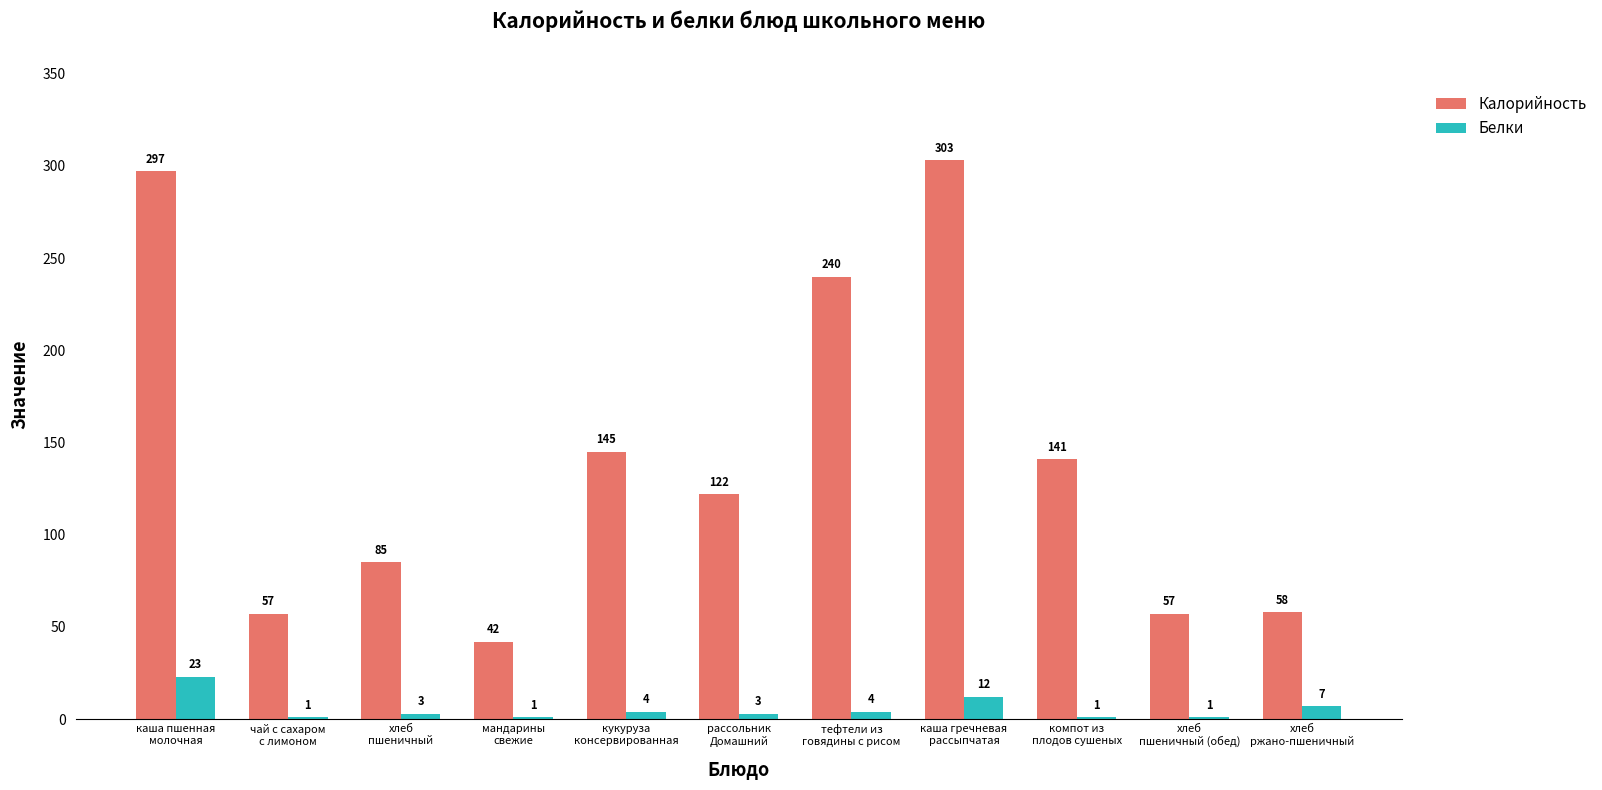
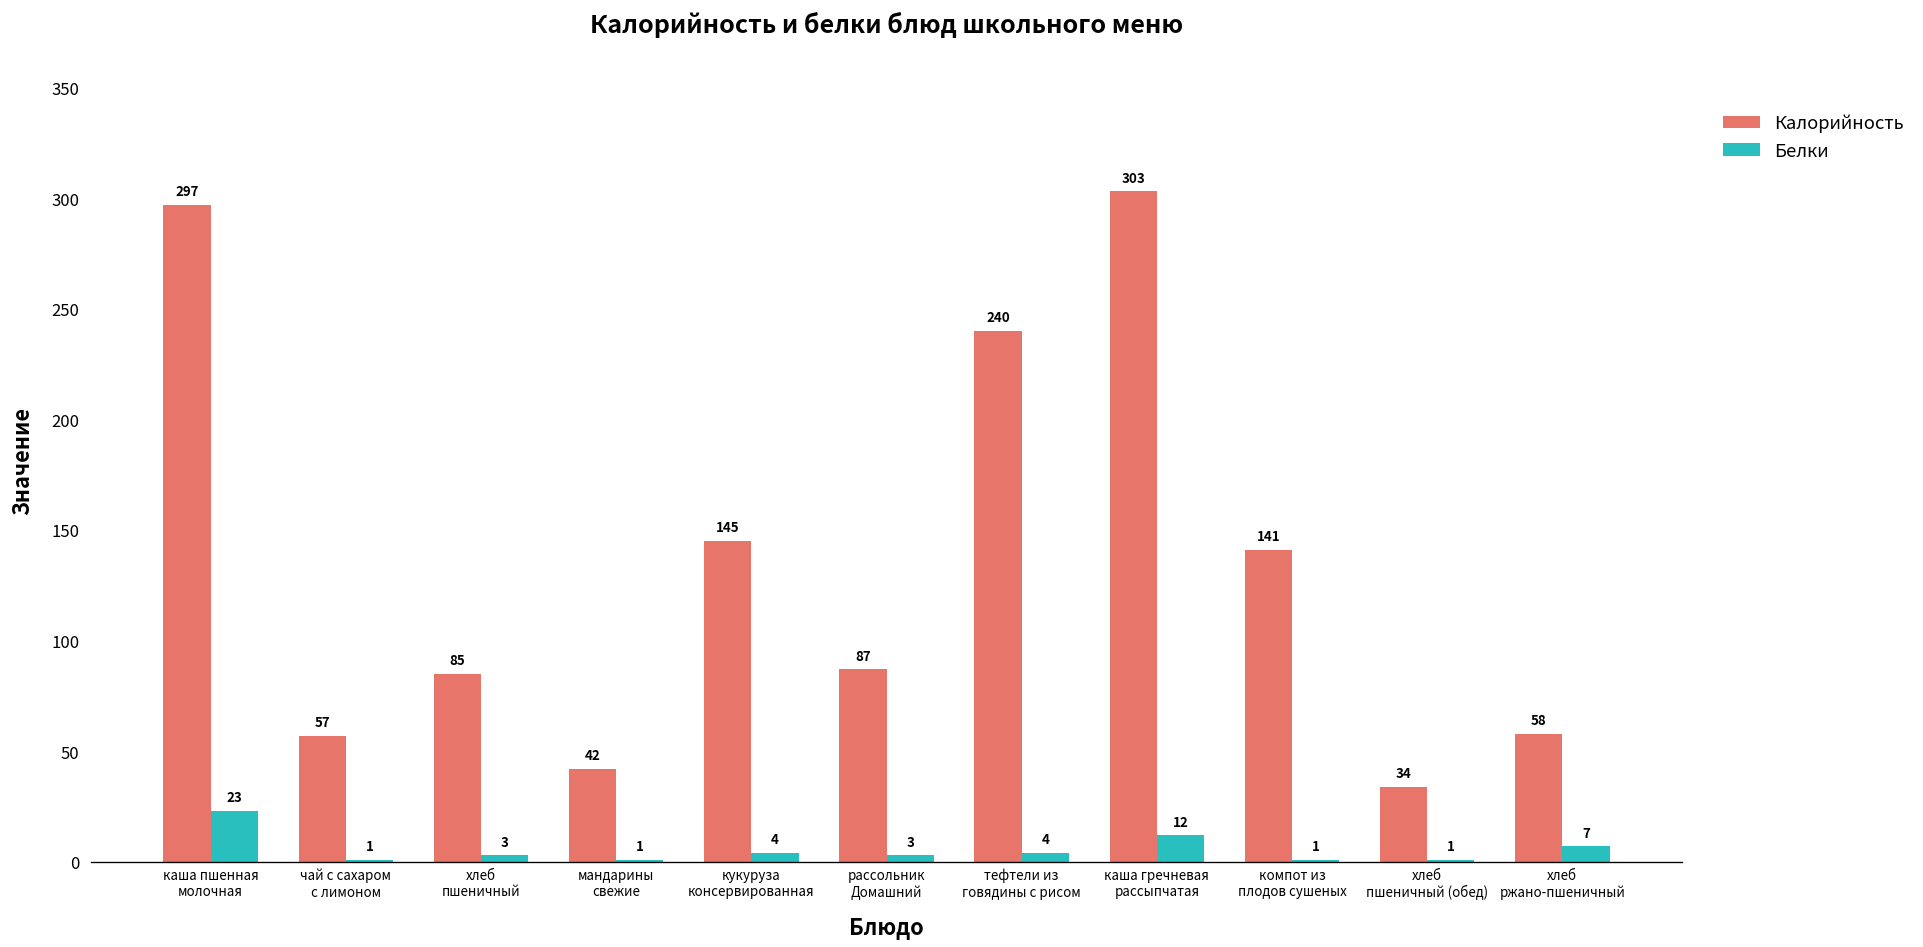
  {
    "Калорийность": {
      "каша пшенная молочная": 297,
      "чай с сахаром с лимоном": 57,
      "хлеб пшеничный": 85,
      "мандарины свежие": 42,
      "кукуруза консервированная": 145,
-     "рассольник Домашний": 122,
+     "рассольник Домашний": 87,
      "тефтели из говядины с рисом": 240,
      "каша гречневая рассыпчатая": 303,
      "компот из плодов сушеных": 141,
-     "хлеб пшеничный (обед)": 57,
+     "хлеб пшеничный (обед)": 34,
      "хлеб ржано-пшеничный": 58
    },
    "Белки": {
      "каша пшенная молочная": 23,
      "чай с сахаром с лимоном": 1,
      "хлеб пшеничный": 3,
      "мандарины свежие": 1,
      "кукуруза консервированная": 4,
      "рассольник Домашний": 3,
      "тефтели из говядины с рисом": 4,
      "каша гречневая рассыпчатая": 12,
      "компот из плодов сушеных": 1,
      "хлеб пшеничный (обед)": 1,
      "хлеб ржано-пшеничный": 7
    }
  }
